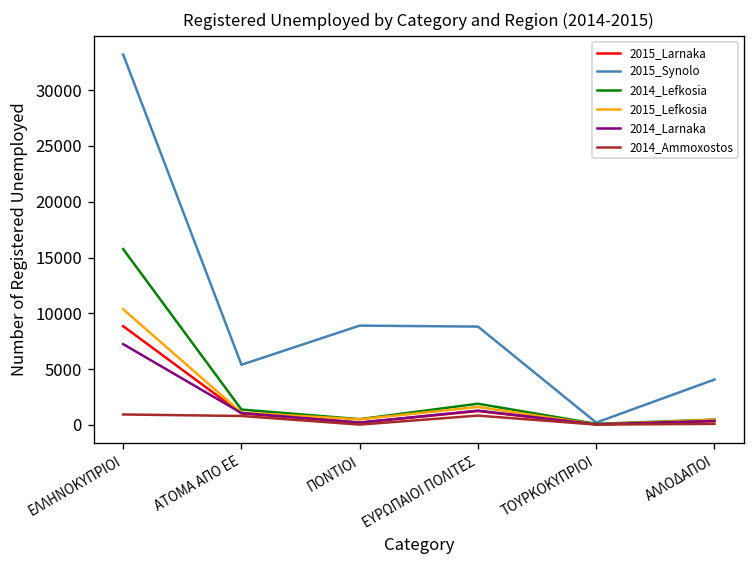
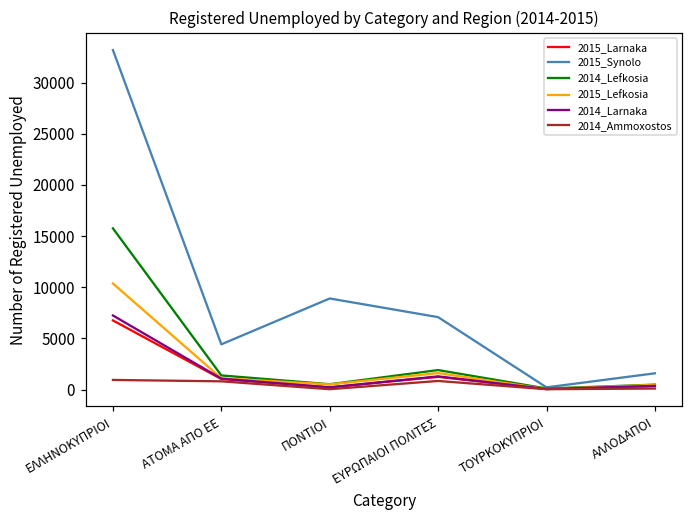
  {
    "2015_Larnaka": {
-     "ΕΛΛΗΝΟΚΥΠΡΙΟΙ": 9000
+     "ΕΛΛΗΝΟΚΥΠΡΙΟΙ": 7000
    },
    "2015_Synolo": {
      "ΕΛΛΗΝΟΚΥΠΡΙΟΙ": 33000,
-     "ΑΤΟΜΑ ΑΠΟ ΕΕ": 5000,
+     "ΑΤΟΜΑ ΑΠΟ ΕΕ": 4000,
      "ΠΟΝΤΙΟΙ": 9000,
-     "ΕΥΡΩΠΑΙΟΙ ΠΟΛΙΤΕΣ": 9000,
-     "ΑΛΛΟΔΑΠΟΙ": 4000
+     "ΕΥΡΩΠΑΙΟΙ ΠΟΛΙΤΕΣ": 7000,
+     "ΑΛΛΟΔΑΠΟΙ": 2000
    },
    "2014_Lefkosia": {
      "ΕΛΛΗΝΟΚΥΠΡΙΟΙ": 16000,
      "ΑΤΟΜΑ ΑΠΟ ΕΕ": 1000,
      "ΕΥΡΩΠΑΙΟΙ ΠΟΛΙΤΕΣ": 2000
    },
    "2015_Lefkosia": {
      "ΕΛΛΗΝΟΚΥΠΡΙΟΙ": 10000,
      "ΕΥΡΩΠΑΙΟΙ ΠΟΛΙΤΕΣ": 2000
    },
    "2014_Larnaka": {
      "ΕΛΛΗΝΟΚΥΠΡΙΟΙ": 7000
    },
    "2014_Ammoxostos": {
      "ΕΛΛΗΝΟΚΥΠΡΙΟΙ": 1000,
      "ΕΥΡΩΠΑΙΟΙ ΠΟΛΙΤΕΣ": 1000
    }
  }
